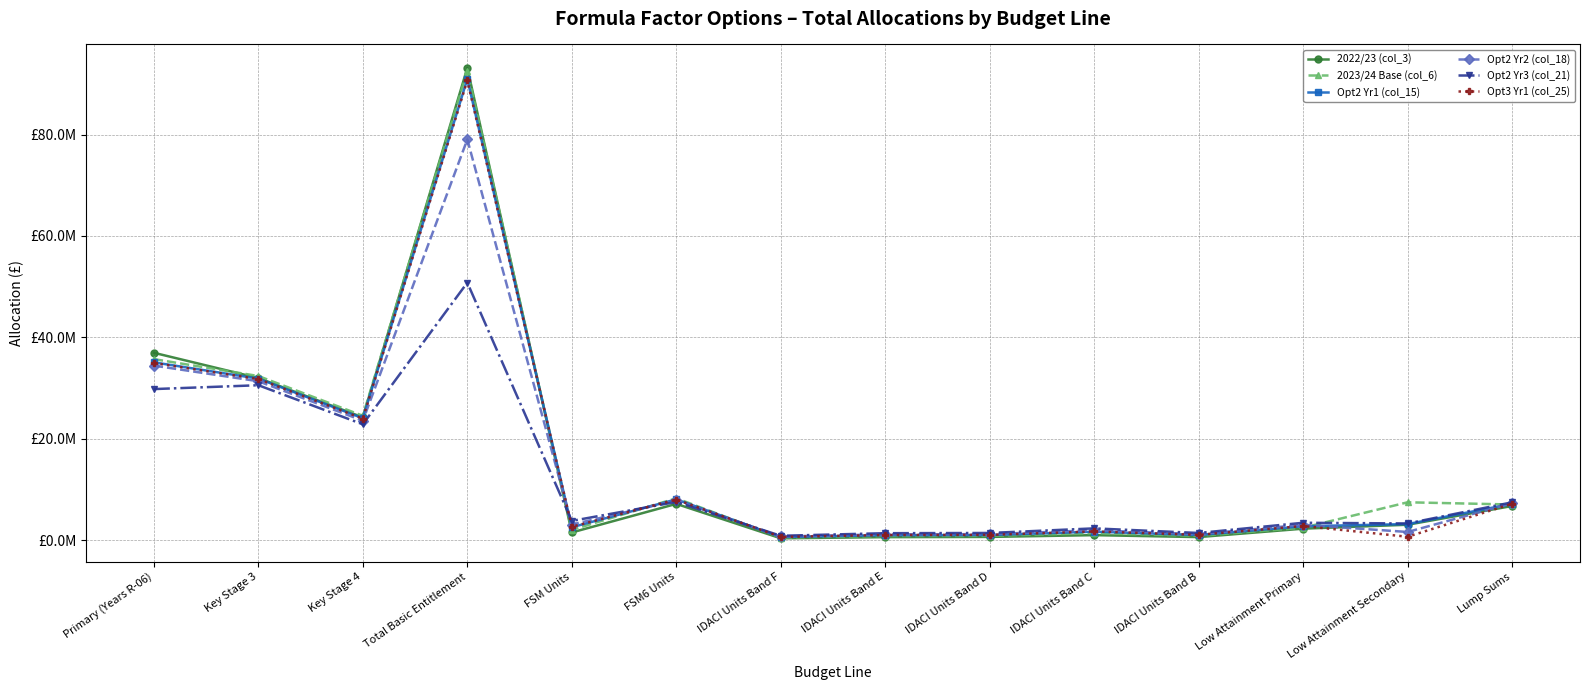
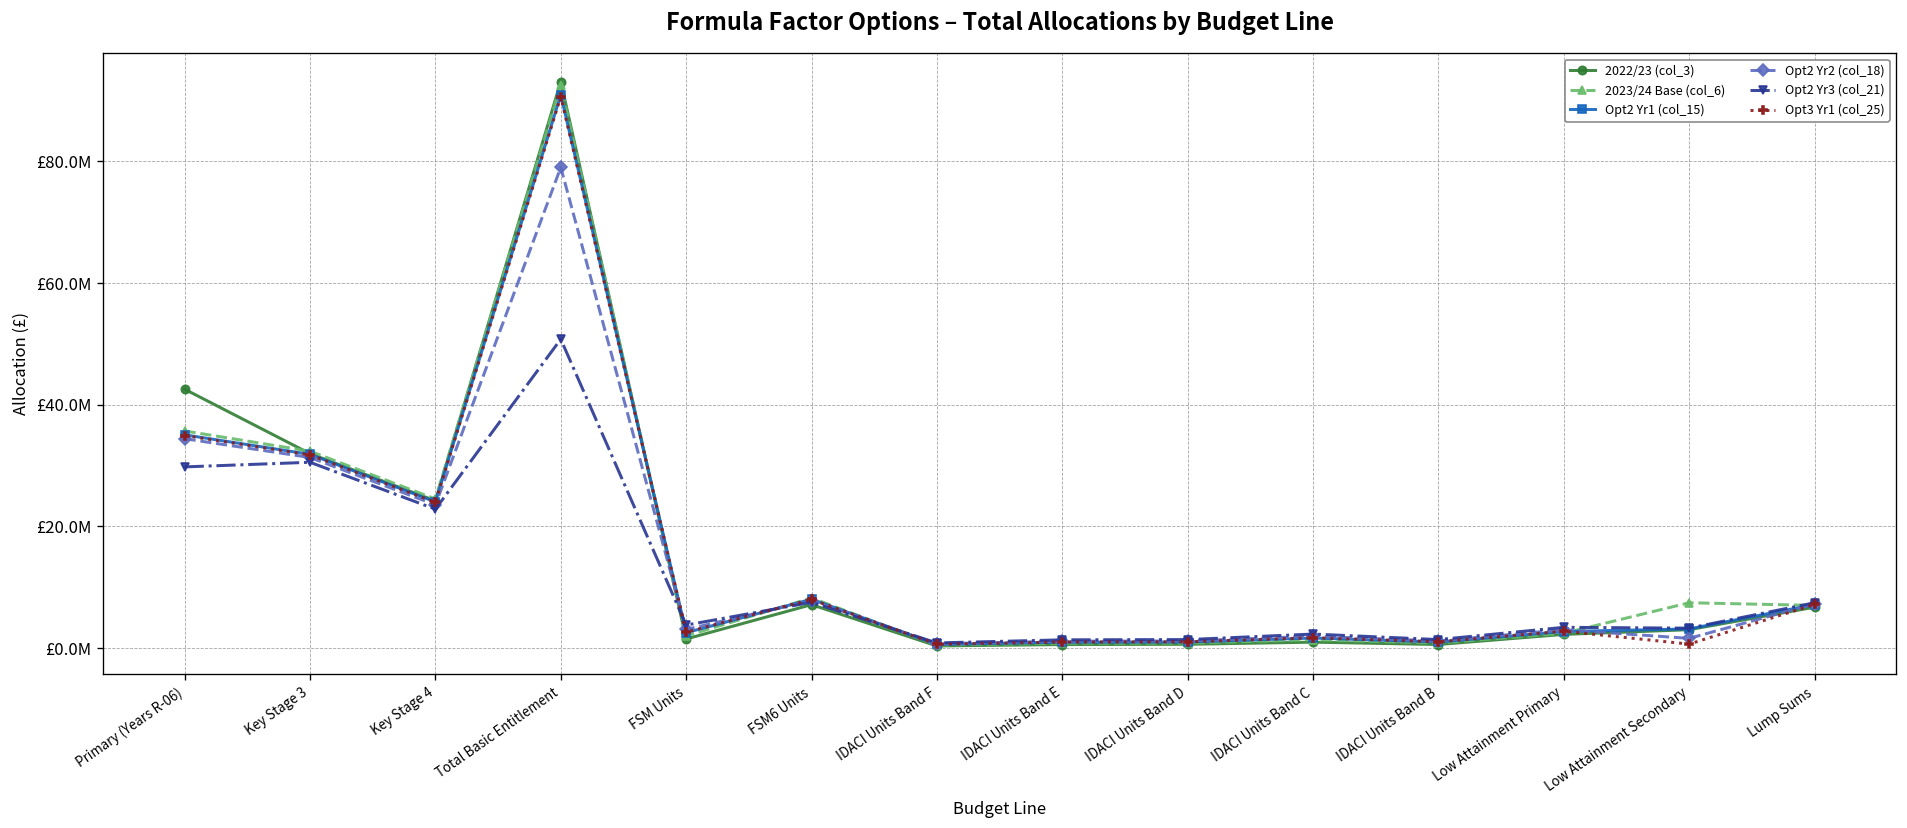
  {
    "2022/23 (col_3)": {
-     "Primary (Years R-06)": "£37000000",
+     "Primary (Years R-06)": "£43000000",
      "Total Basic Entitlement": "£93000000"
    },
    "2023/24 Base (col_6)": {
      "Primary (Years R-06)": "£36000000",
      "Total Basic Entitlement": "£93000000",
      "Low Attainment Secondary": "£7000000"
    },
    "Opt2 Yr2 (col_18)": {
      "Primary (Years R-06)": "£34000000",
      "Total Basic Entitlement": "£79000000",
      "Low Attainment Secondary": "£2000000"
    },
    "Opt2 Yr3 (col_21)": {
      "Primary (Years R-06)": "£30000000",
      "Key Stage 3": "£31000000",
      "Key Stage 4": "£23000000",
      "Total Basic Entitlement": "£51000000",
      "FSM Units": "£4000000"
    },
    "Opt3 Yr1 (col_25)": {
      "Low Attainment Secondary": "£1000000"
    }
  }
